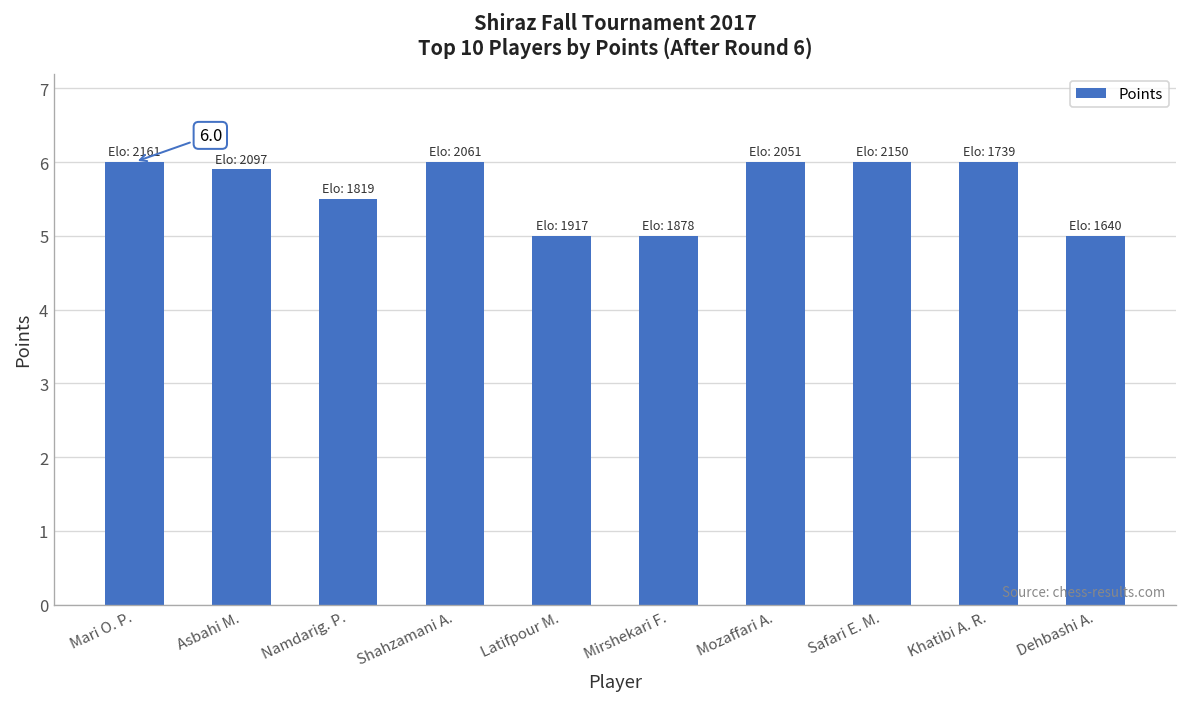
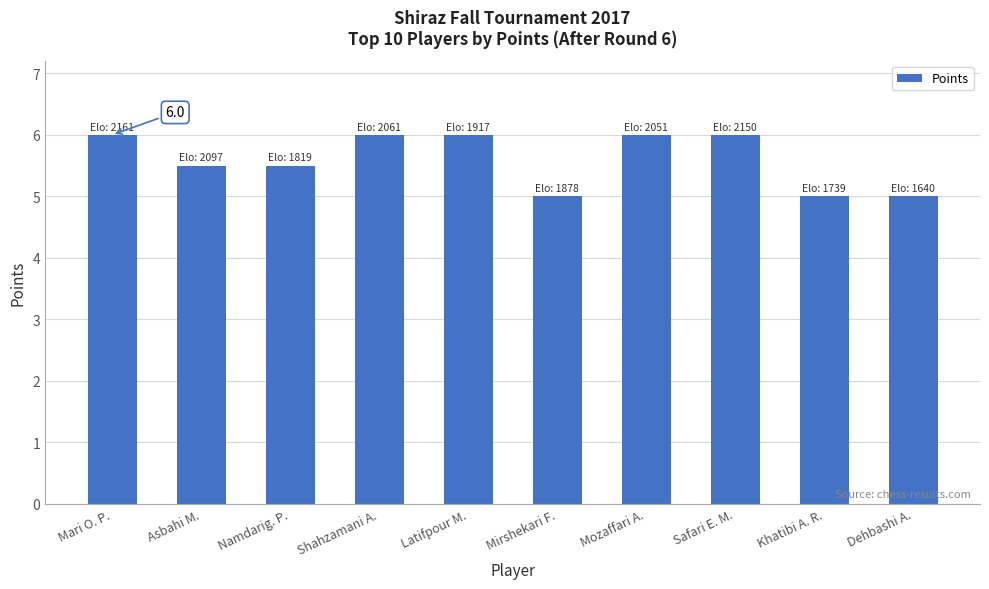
  {
-   "Asbahi M.": 5.9,
-   "Latifpour M.": 5,
-   "Khatibi A. R.": 6
+   "Asbahi M.": 5.5,
+   "Latifpour M.": 6,
+   "Khatibi A. R.": 5
  }
